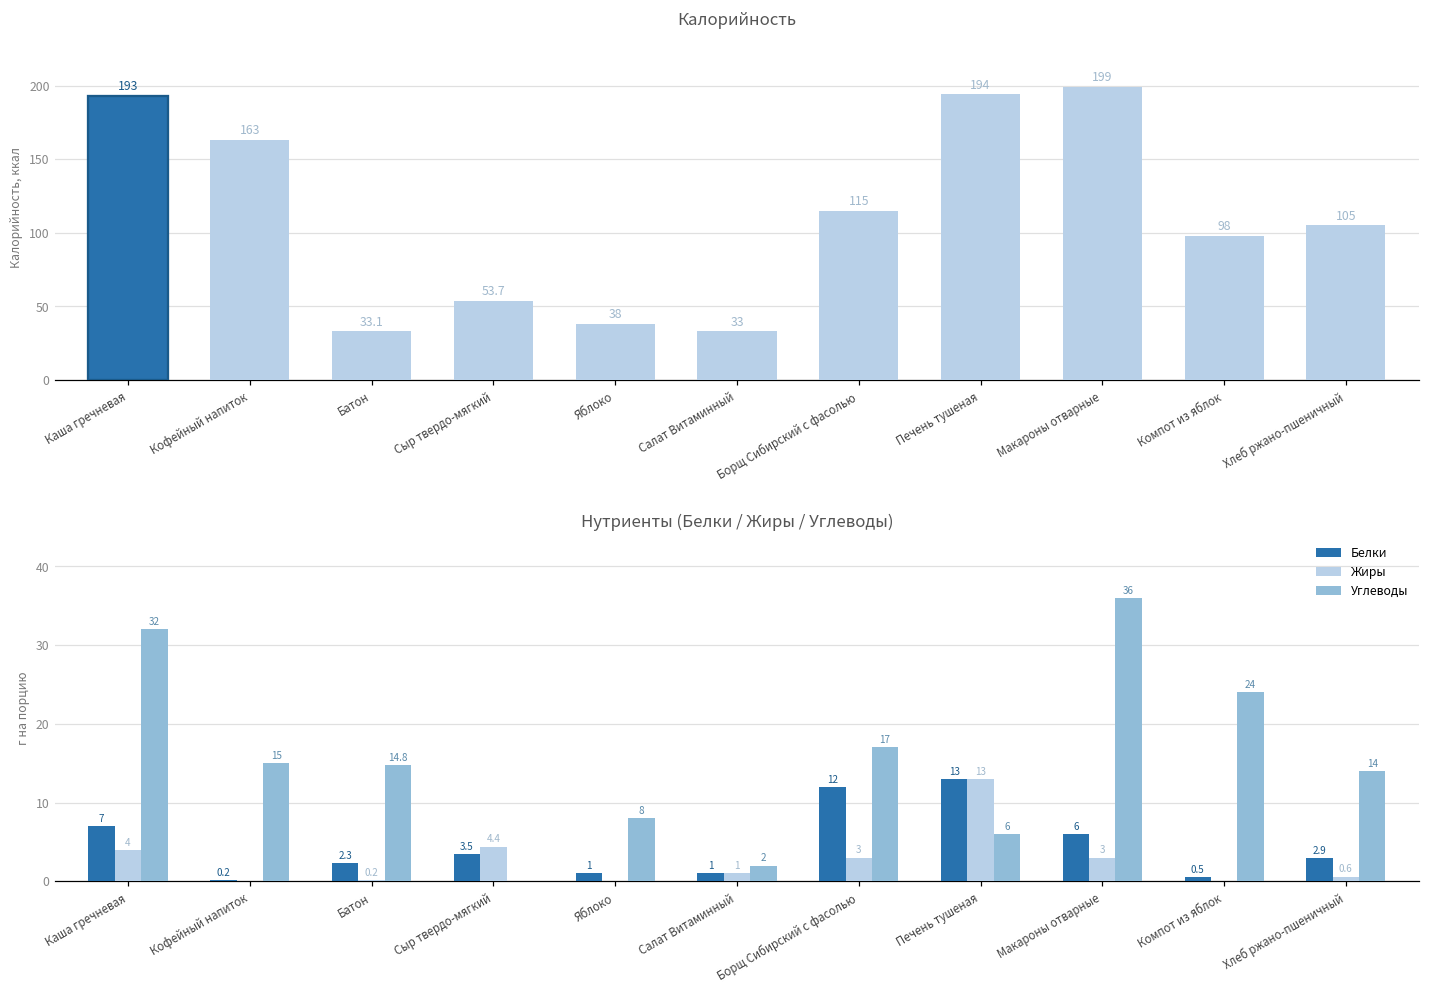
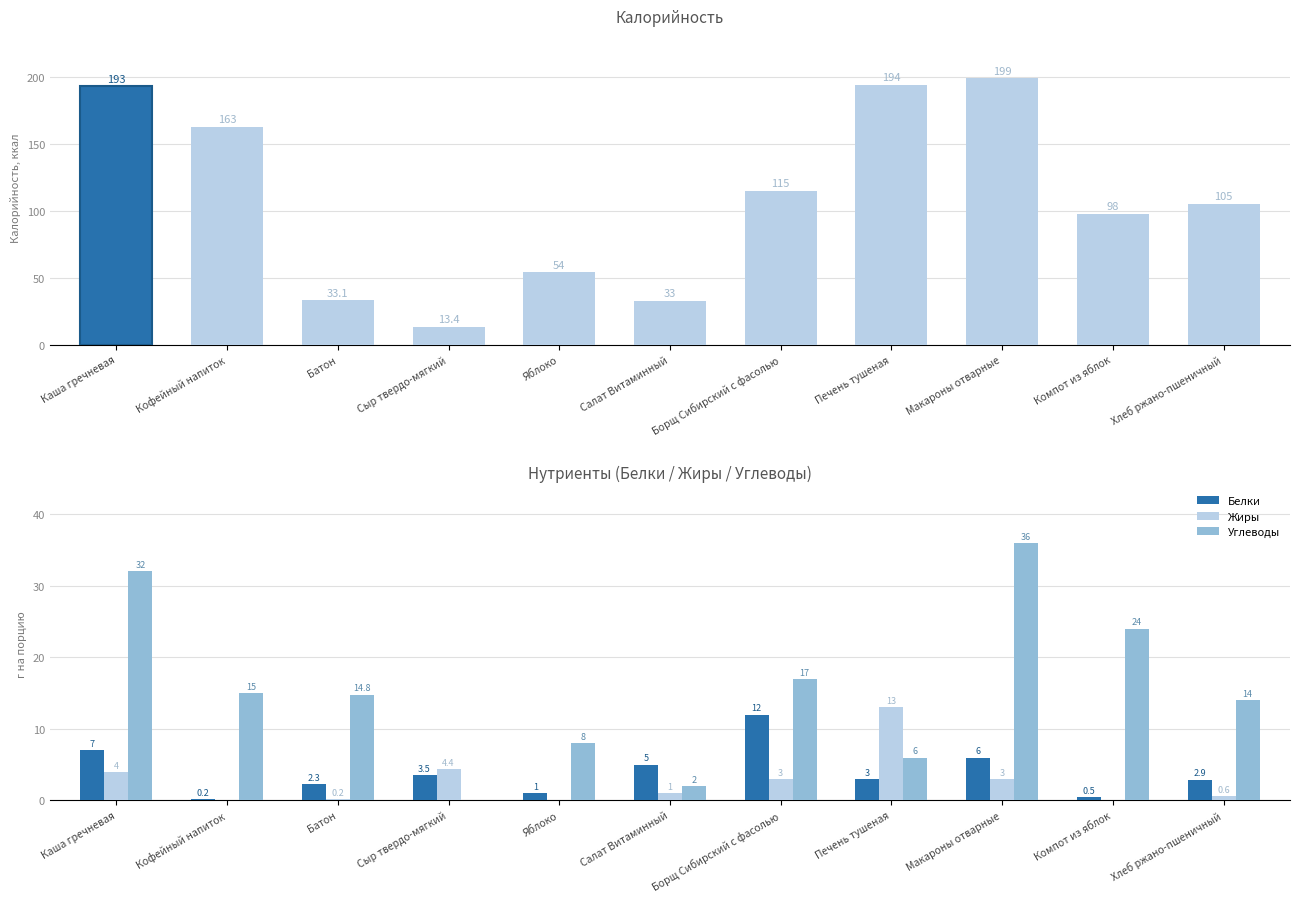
  {
    "Калорийность": {
      "Каша гречневая": 193,
      "Кофейный напиток": 163,
      "Батон": 33.1,
-     "Сыр твердо-мягкий": 53.7,
-     "Яблоко": 38,
+     "Сыр твердо-мягкий": 13.4,
+     "Яблоко": 54,
      "Салат Витаминный": 33,
      "Борщ Сибирский с фасолью": 115,
      "Печень тушеная": 194,
      "Макароны отварные": 199,
      "Компот из яблок": 98,
      "Хлеб ржано-пшеничный": 105
    },
    "Нутриенты (Белки / Жиры / Углеводы)": {
      "Белки": {
        "Каша гречневая": 7,
        "Кофейный напиток": 0.2,
        "Батон": 2.3,
        "Сыр твердо-мягкий": 3.5,
        "Яблоко": 1,
-       "Салат Витаминный": 1,
+       "Салат Витаминный": 5,
        "Борщ Сибирский с фасолью": 12,
-       "Печень тушеная": 13,
+       "Печень тушеная": 3,
        "Макароны отварные": 6,
        "Компот из яблок": 0.5,
        "Хлеб ржано-пшеничный": 2.9
      }
    }
  }
